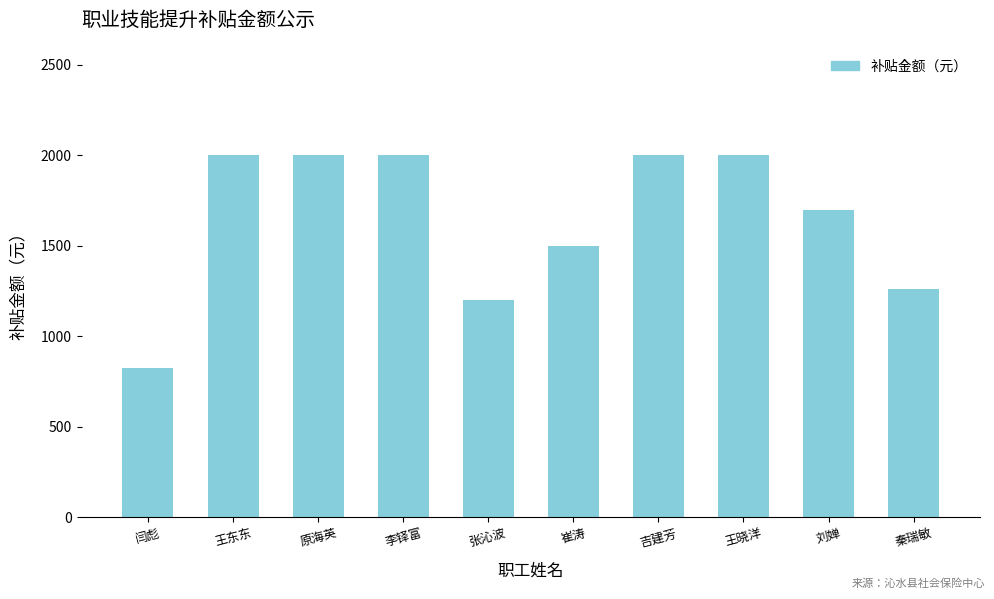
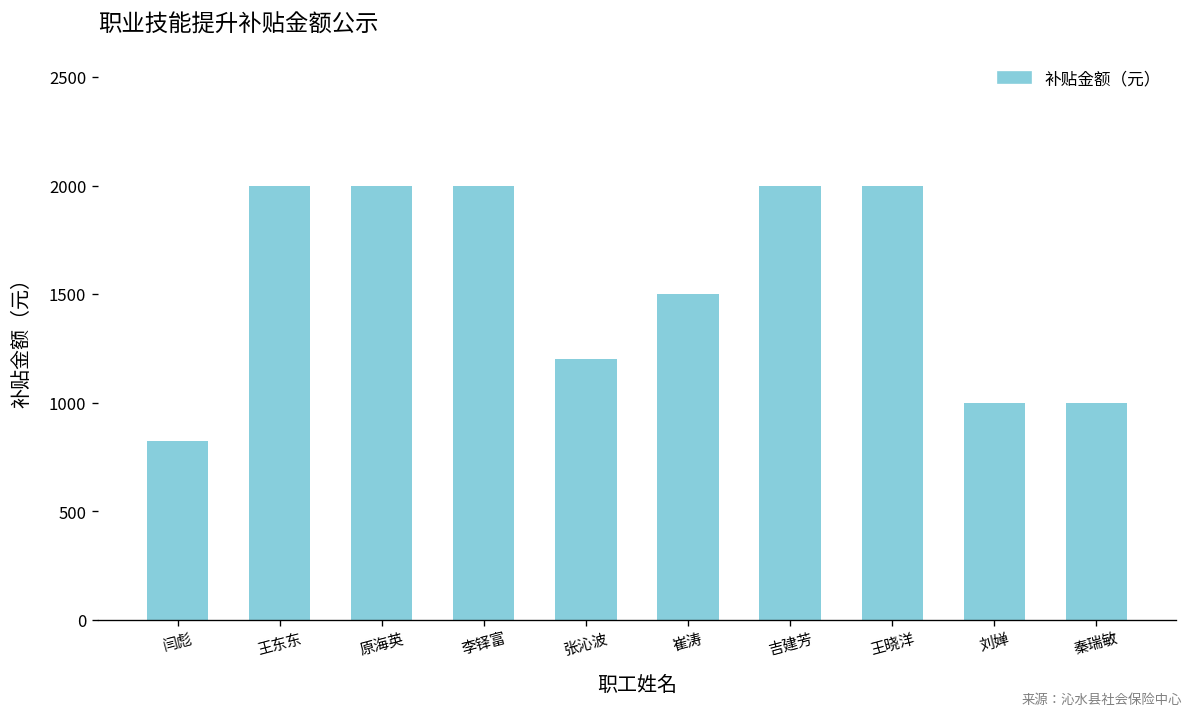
  {
    "闫彪": 820,
    "王东东": 2000,
    "原海英": 2000,
    "李铎富": 2000,
    "张沁波": 1200,
    "崔涛": 1500,
    "吉建芳": 2000,
    "王晓洋": 2000,
-   "刘婵": 1700,
-   "秦瑞敏": 1260
+   "刘婵": 1000,
+   "秦瑞敏": 1000
  }
